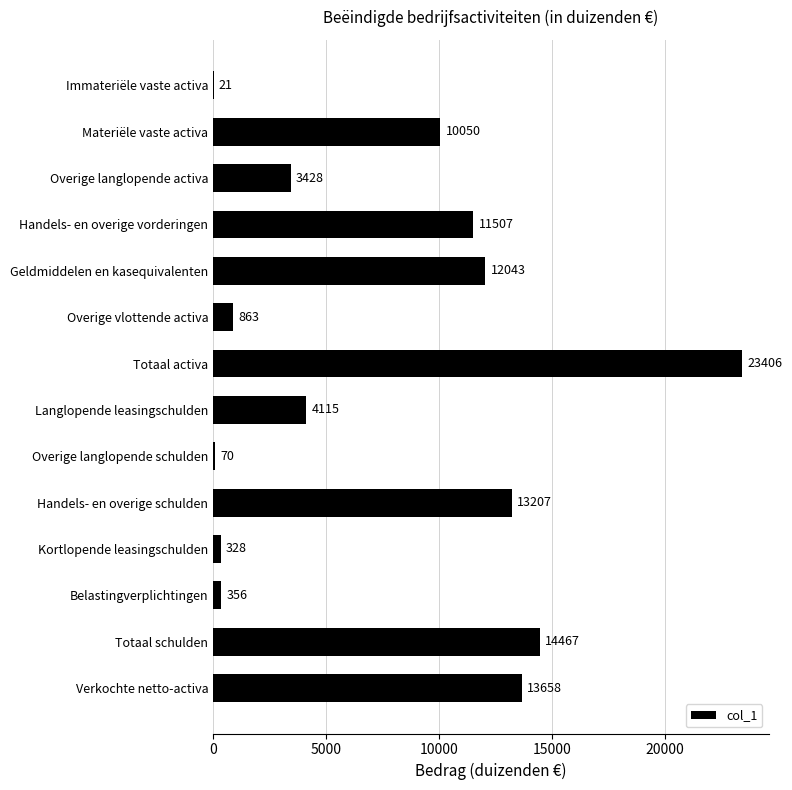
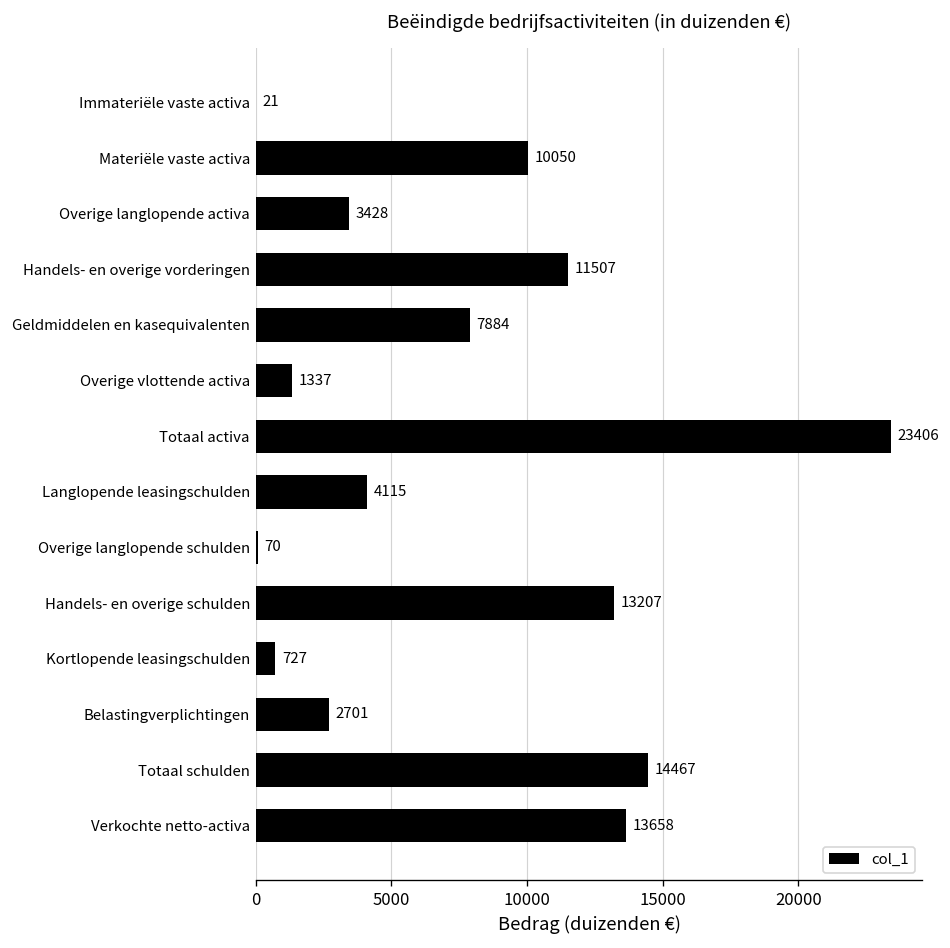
  {
    "Immateriële vaste activa": 21,
    "Materiële vaste activa": 10050,
    "Overige langlopende activa": 3428,
    "Handels- en overige vorderingen": 11507,
-   "Geldmiddelen en kasequivalenten": 12043,
-   "Overige vlottende activa": 863,
+   "Geldmiddelen en kasequivalenten": 7884,
+   "Overige vlottende activa": 1337,
    "Totaal activa": 23406,
    "Langlopende leasingschulden": 4115,
    "Overige langlopende schulden": 70,
    "Handels- en overige schulden": 13207,
-   "Kortlopende leasingschulden": 328,
-   "Belastingverplichtingen": 356,
+   "Kortlopende leasingschulden": 727,
+   "Belastingverplichtingen": 2701,
    "Totaal schulden": 14467,
    "Verkochte netto-activa": 13658
  }
